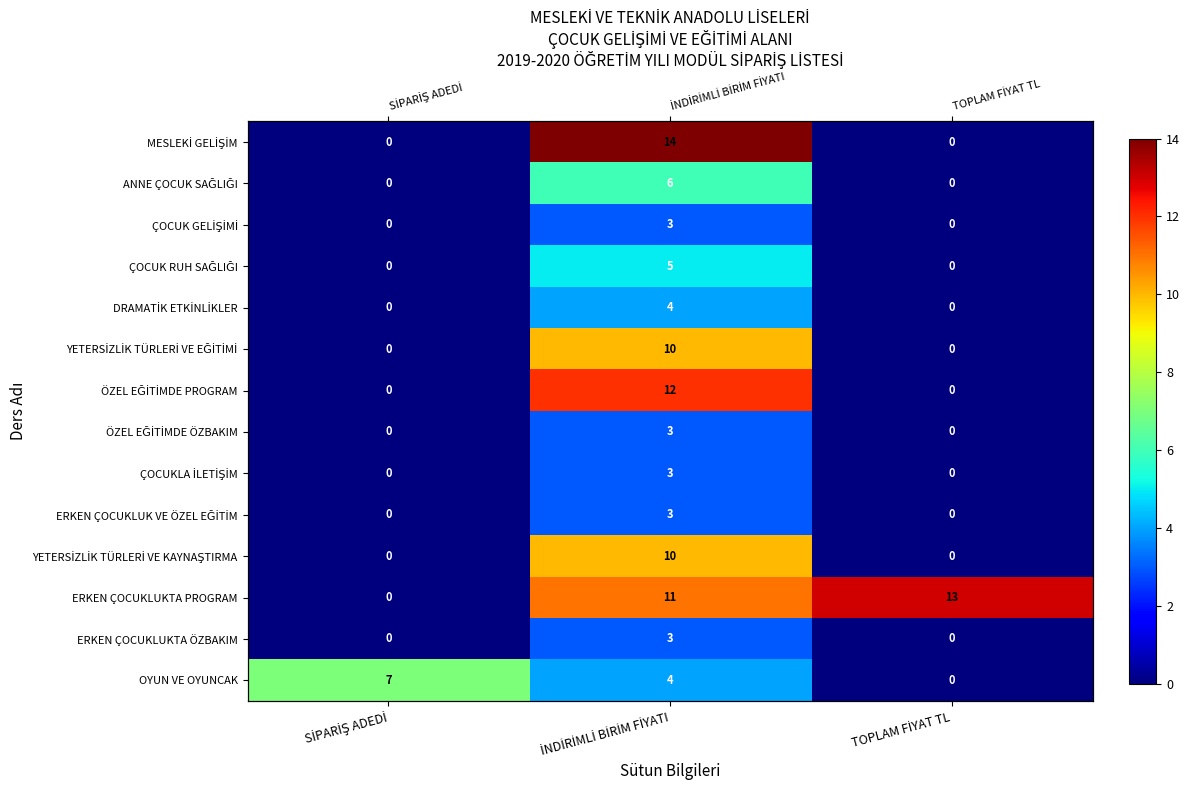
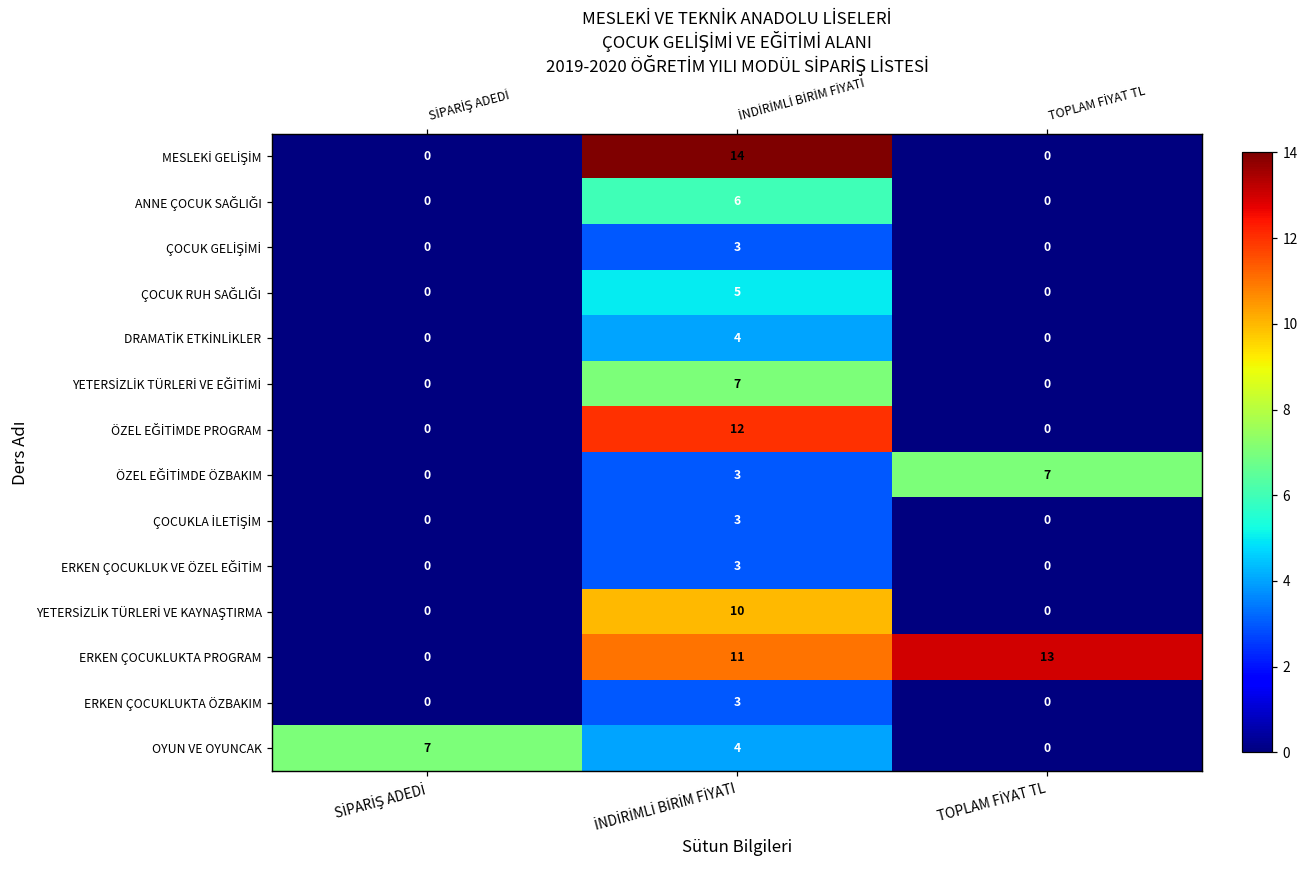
  {
    "MESLEKİ GELİŞİM": {
      "SİPARİŞ ADEDİ": 0,
      "İNDİRİMLİ BİRİM FİYATI": 14,
      "TOPLAM FİYAT TL": 0
    },
    "ANNE ÇOCUK SAĞLIĞI": {
      "SİPARİŞ ADEDİ": 0,
      "İNDİRİMLİ BİRİM FİYATI": 6,
      "TOPLAM FİYAT TL": 0
    },
    "ÇOCUK GELİŞİMİ": {
      "SİPARİŞ ADEDİ": 0,
      "İNDİRİMLİ BİRİM FİYATI": 3,
      "TOPLAM FİYAT TL": 0
    },
    "ÇOCUK RUH SAĞLIĞI": {
      "SİPARİŞ ADEDİ": 0,
      "İNDİRİMLİ BİRİM FİYATI": 5,
      "TOPLAM FİYAT TL": 0
    },
    "DRAMATİK ETKİNLİKLER": {
      "SİPARİŞ ADEDİ": 0,
      "İNDİRİMLİ BİRİM FİYATI": 4,
      "TOPLAM FİYAT TL": 0
    },
    "YETERSİZLİK TÜRLERİ VE EĞİTİMİ": {
      "SİPARİŞ ADEDİ": 0,
-     "İNDİRİMLİ BİRİM FİYATI": 10,
+     "İNDİRİMLİ BİRİM FİYATI": 7,
      "TOPLAM FİYAT TL": 0
    },
    "ÖZEL EĞİTİMDE PROGRAM": {
      "SİPARİŞ ADEDİ": 0,
      "İNDİRİMLİ BİRİM FİYATI": 12,
      "TOPLAM FİYAT TL": 0
    },
    "ÖZEL EĞİTİMDE ÖZBAKIM": {
      "SİPARİŞ ADEDİ": 0,
      "İNDİRİMLİ BİRİM FİYATI": 3,
-     "TOPLAM FİYAT TL": 0
+     "TOPLAM FİYAT TL": 7
    },
    "ÇOCUKLA İLETİŞİM": {
      "SİPARİŞ ADEDİ": 0,
      "İNDİRİMLİ BİRİM FİYATI": 3,
      "TOPLAM FİYAT TL": 0
    },
    "ERKEN ÇOCUKLUK VE ÖZEL EĞİTİM": {
      "SİPARİŞ ADEDİ": 0,
      "İNDİRİMLİ BİRİM FİYATI": 3,
      "TOPLAM FİYAT TL": 0
    },
    "YETERSİZLİK TÜRLERİ VE KAYNAŞTIRMA": {
      "SİPARİŞ ADEDİ": 0,
      "İNDİRİMLİ BİRİM FİYATI": 10,
      "TOPLAM FİYAT TL": 0
    },
    "ERKEN ÇOCUKLUKTA PROGRAM": {
      "SİPARİŞ ADEDİ": 0,
      "İNDİRİMLİ BİRİM FİYATI": 11,
      "TOPLAM FİYAT TL": 13
    },
    "ERKEN ÇOCUKLUKTA ÖZBAKIM": {
      "SİPARİŞ ADEDİ": 0,
      "İNDİRİMLİ BİRİM FİYATI": 3,
      "TOPLAM FİYAT TL": 0
    },
    "OYUN VE OYUNCAK": {
      "SİPARİŞ ADEDİ": 7,
      "İNDİRİMLİ BİRİM FİYATI": 4,
      "TOPLAM FİYAT TL": 0
    }
  }
